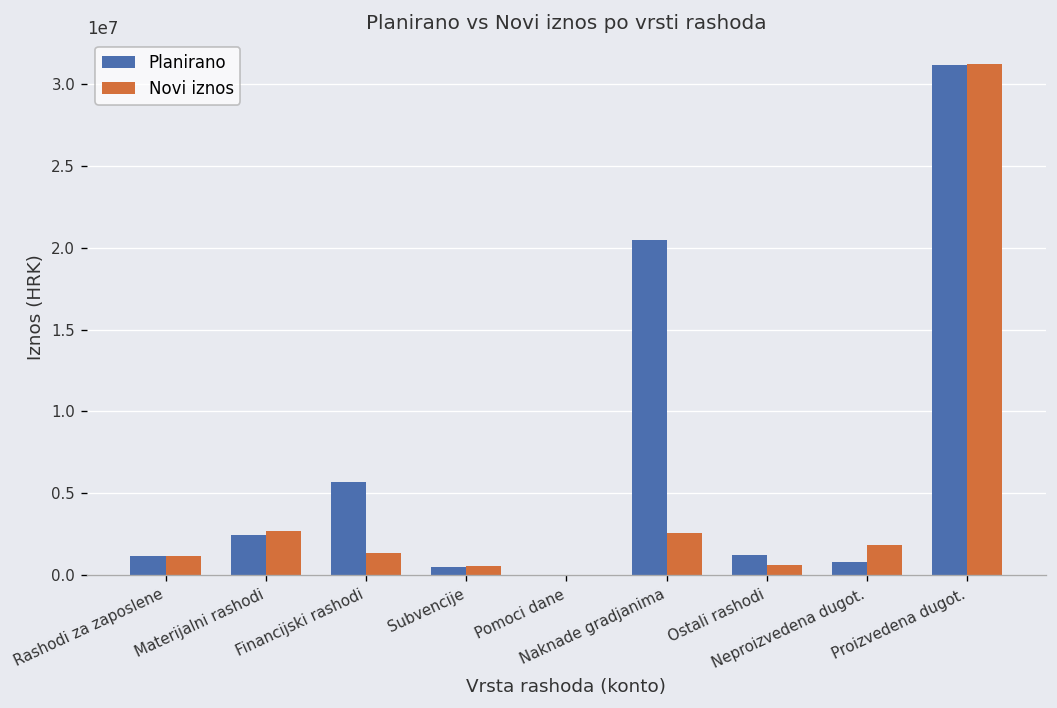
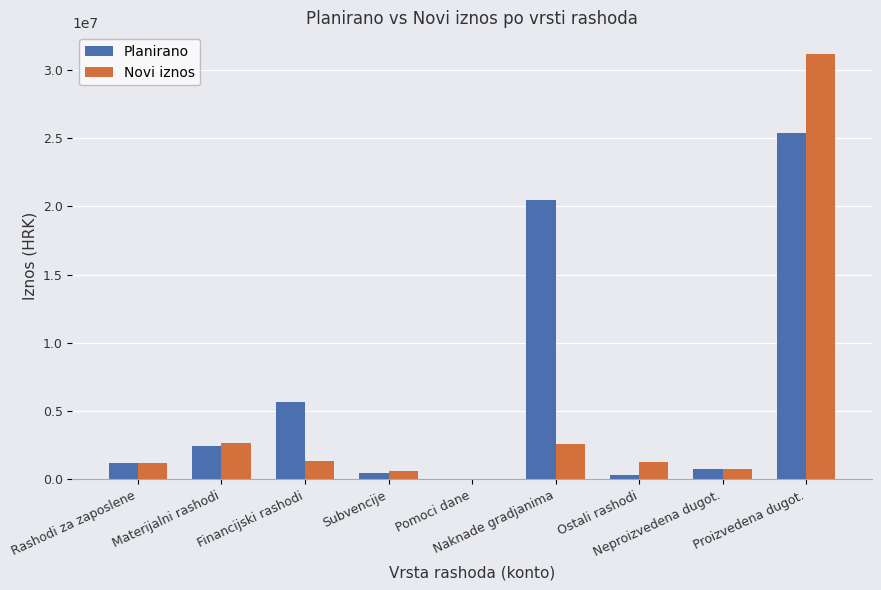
  {
    "Planirano": {
      "Rashodi za zaposlene": 1200000,
      "Materijalni rashodi": 2500000,
      "Financijski rashodi": 5700000,
      "Subvencije": 500000,
      "Naknade gradjanima": 20500000,
-     "Ostali rashodi": 1200000,
+     "Ostali rashodi": 300000,
      "Neproizvedena dugot.": 800000,
-     "Proizvedena dugot.": 31100000
+     "Proizvedena dugot.": 25400000
    },
    "Novi iznos": {
      "Rashodi za zaposlene": 1200000,
      "Materijalni rashodi": 2700000,
      "Financijski rashodi": 1400000,
      "Subvencije": 600000,
      "Naknade gradjanima": 2600000,
-     "Ostali rashodi": 600000,
-     "Neproizvedena dugot.": 1800000,
+     "Ostali rashodi": 1300000,
+     "Neproizvedena dugot.": 800000,
      "Proizvedena dugot.": 31200000
    }
  }
